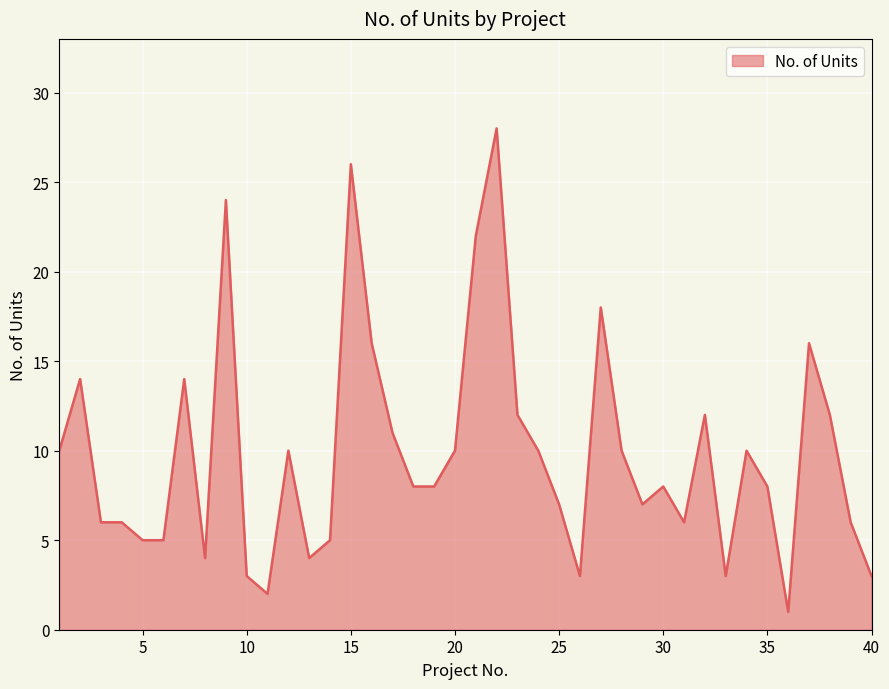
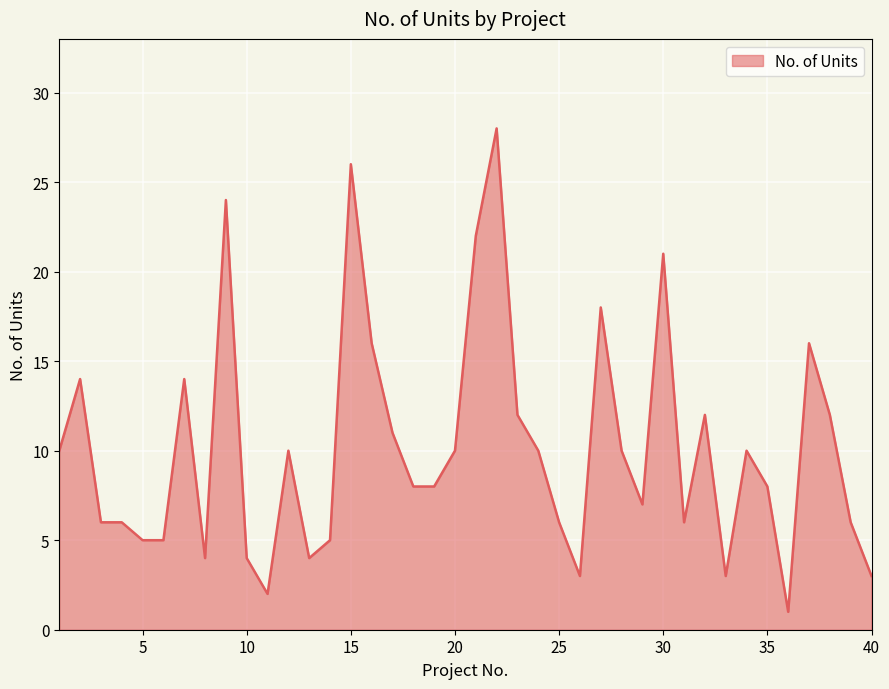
  {
    "5": 5,
-   "10": 3,
+   "10": 4,
    "15": 26,
    "20": 10,
-   "25": 7,
-   "30": 8,
+   "25": 6,
+   "30": 21,
    "35": 8,
    "40": 3
  }
